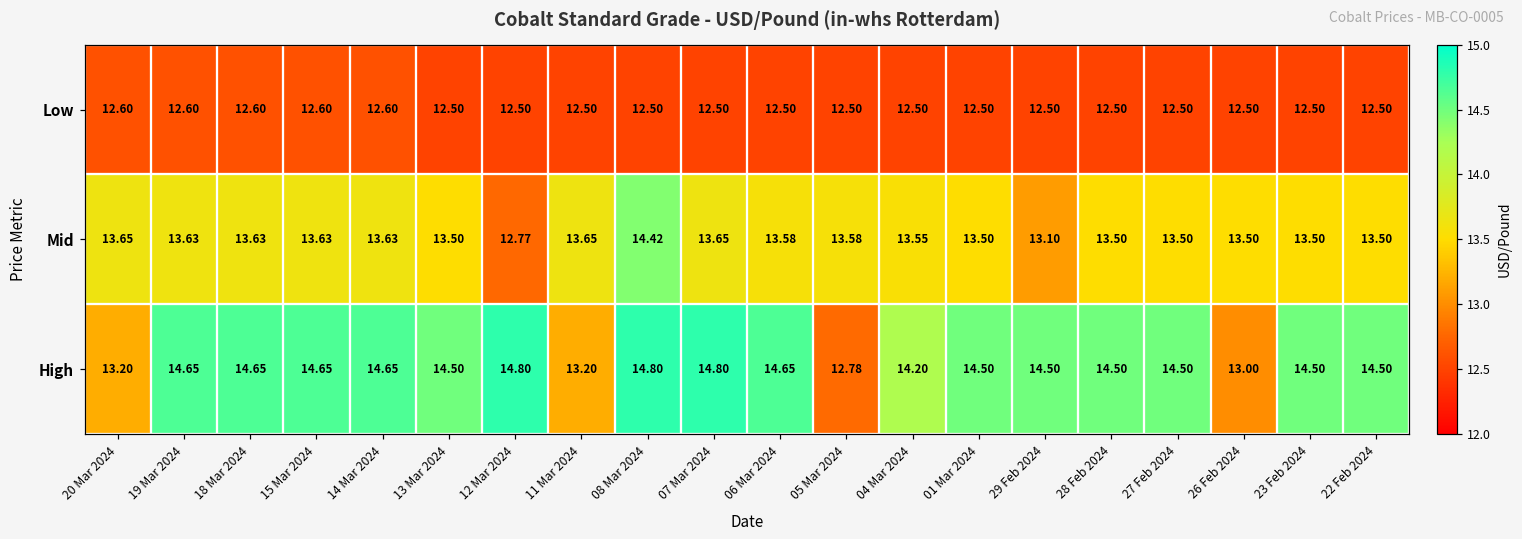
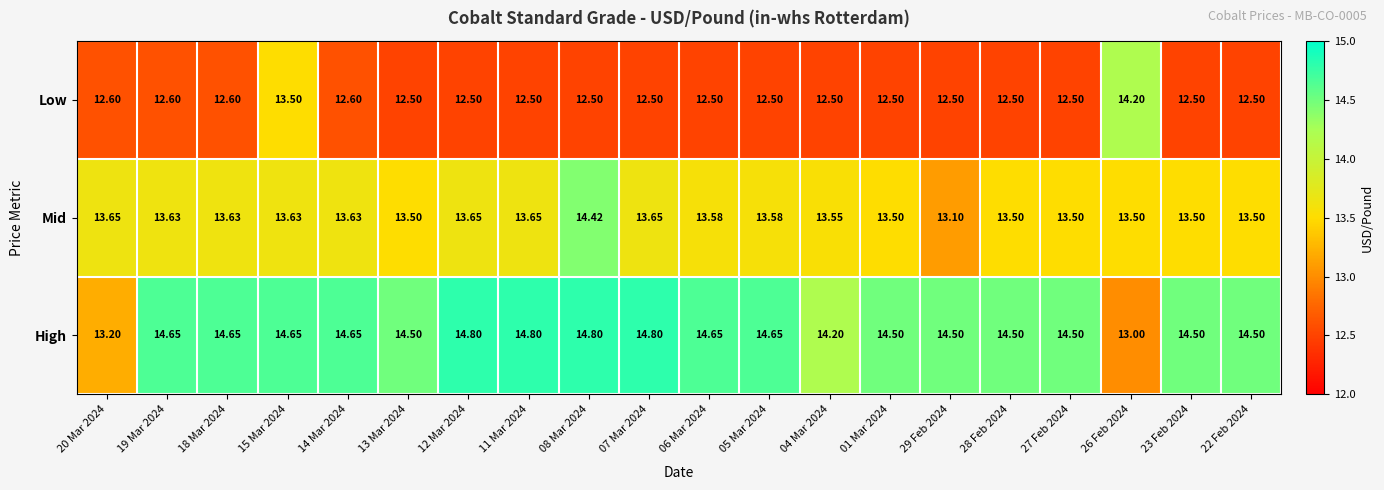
  {
    "Low": {
      "20 Mar 2024": 12.60,
      "19 Mar 2024": 12.60,
      "18 Mar 2024": 12.60,
-     "15 Mar 2024": 12.60,
+     "15 Mar 2024": 13.50,
      "14 Mar 2024": 12.60,
      "13 Mar 2024": 12.50,
      "12 Mar 2024": 12.50,
      "11 Mar 2024": 12.50,
      "08 Mar 2024": 12.50,
      "07 Mar 2024": 12.50,
      "06 Mar 2024": 12.50,
      "05 Mar 2024": 12.50,
      "04 Mar 2024": 12.50,
      "01 Mar 2024": 12.50,
      "29 Feb 2024": 12.50,
      "28 Feb 2024": 12.50,
      "27 Feb 2024": 12.50,
-     "26 Feb 2024": 12.50,
+     "26 Feb 2024": 14.20,
      "23 Feb 2024": 12.50,
      "22 Feb 2024": 12.50
    },
    "Mid": {
      "20 Mar 2024": 13.65,
      "19 Mar 2024": 13.63,
      "18 Mar 2024": 13.63,
      "15 Mar 2024": 13.63,
      "14 Mar 2024": 13.63,
      "13 Mar 2024": 13.50,
-     "12 Mar 2024": 12.77,
+     "12 Mar 2024": 13.65,
      "11 Mar 2024": 13.65,
      "08 Mar 2024": 14.42,
      "07 Mar 2024": 13.65,
      "06 Mar 2024": 13.58,
      "05 Mar 2024": 13.58,
      "04 Mar 2024": 13.55,
      "01 Mar 2024": 13.50,
      "29 Feb 2024": 13.10,
      "28 Feb 2024": 13.50,
      "27 Feb 2024": 13.50,
      "26 Feb 2024": 13.50,
      "23 Feb 2024": 13.50,
      "22 Feb 2024": 13.50
    },
    "High": {
      "20 Mar 2024": 13.20,
      "19 Mar 2024": 14.65,
      "18 Mar 2024": 14.65,
      "15 Mar 2024": 14.65,
      "14 Mar 2024": 14.65,
      "13 Mar 2024": 14.50,
      "12 Mar 2024": 14.80,
-     "11 Mar 2024": 13.20,
+     "11 Mar 2024": 14.80,
      "08 Mar 2024": 14.80,
      "07 Mar 2024": 14.80,
      "06 Mar 2024": 14.65,
-     "05 Mar 2024": 12.78,
+     "05 Mar 2024": 14.65,
      "04 Mar 2024": 14.20,
      "01 Mar 2024": 14.50,
      "29 Feb 2024": 14.50,
      "28 Feb 2024": 14.50,
      "27 Feb 2024": 14.50,
      "26 Feb 2024": 13.00,
      "23 Feb 2024": 14.50,
      "22 Feb 2024": 14.50
    }
  }
